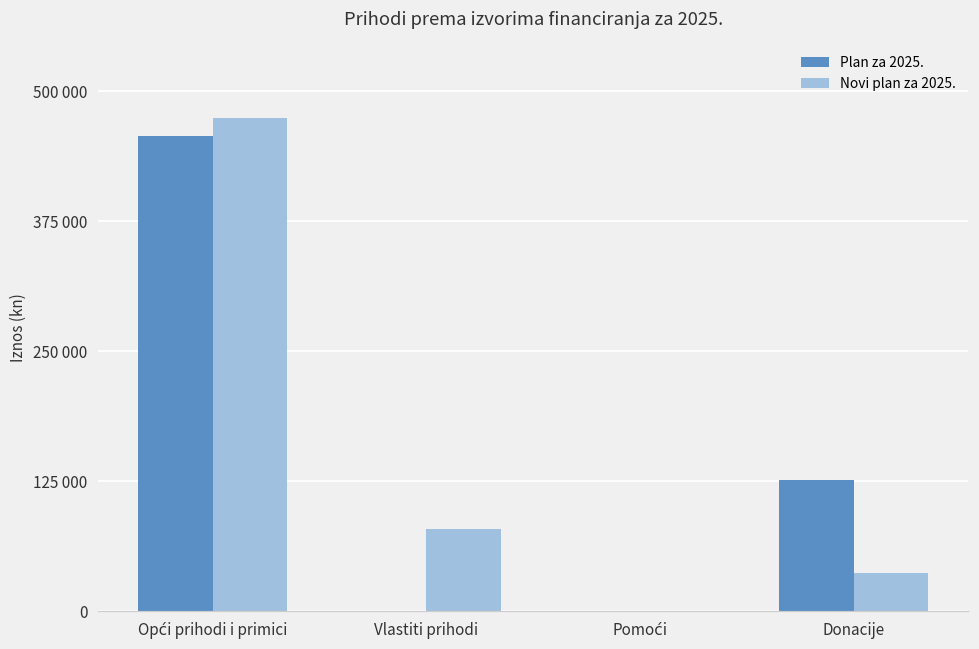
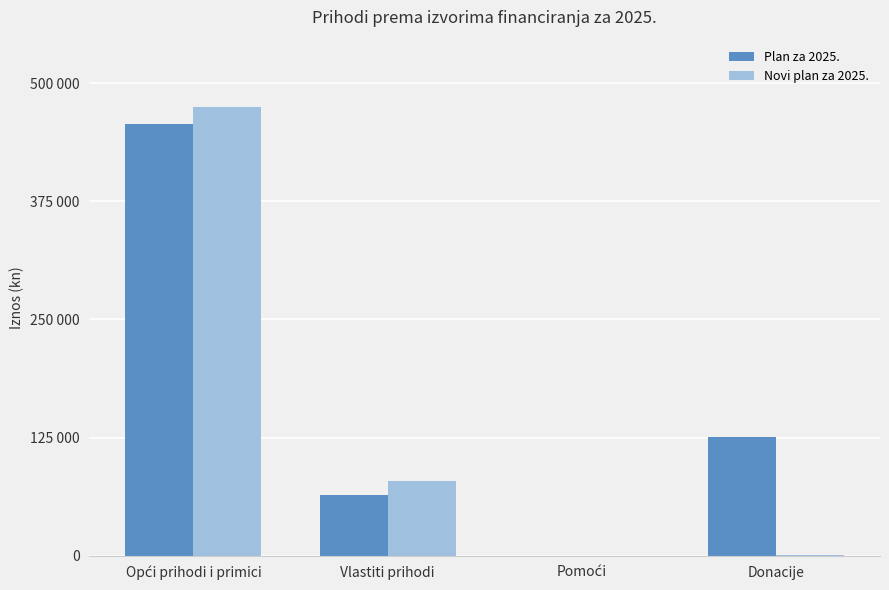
  {
    "Plan za 2025.": {
      "Opći prihodi i primici": 460000,
-     "Vlastiti prihodi": 0,
+     "Vlastiti prihodi": 60000,
      "Pomoći": 0,
      "Donacije": 130000
    },
    "Novi plan za 2025.": {
      "Opći prihodi i primici": 470000,
      "Vlastiti prihodi": 80000,
      "Pomoći": 0,
-     "Donacije": 40000
+     "Donacije": 0
    }
  }
